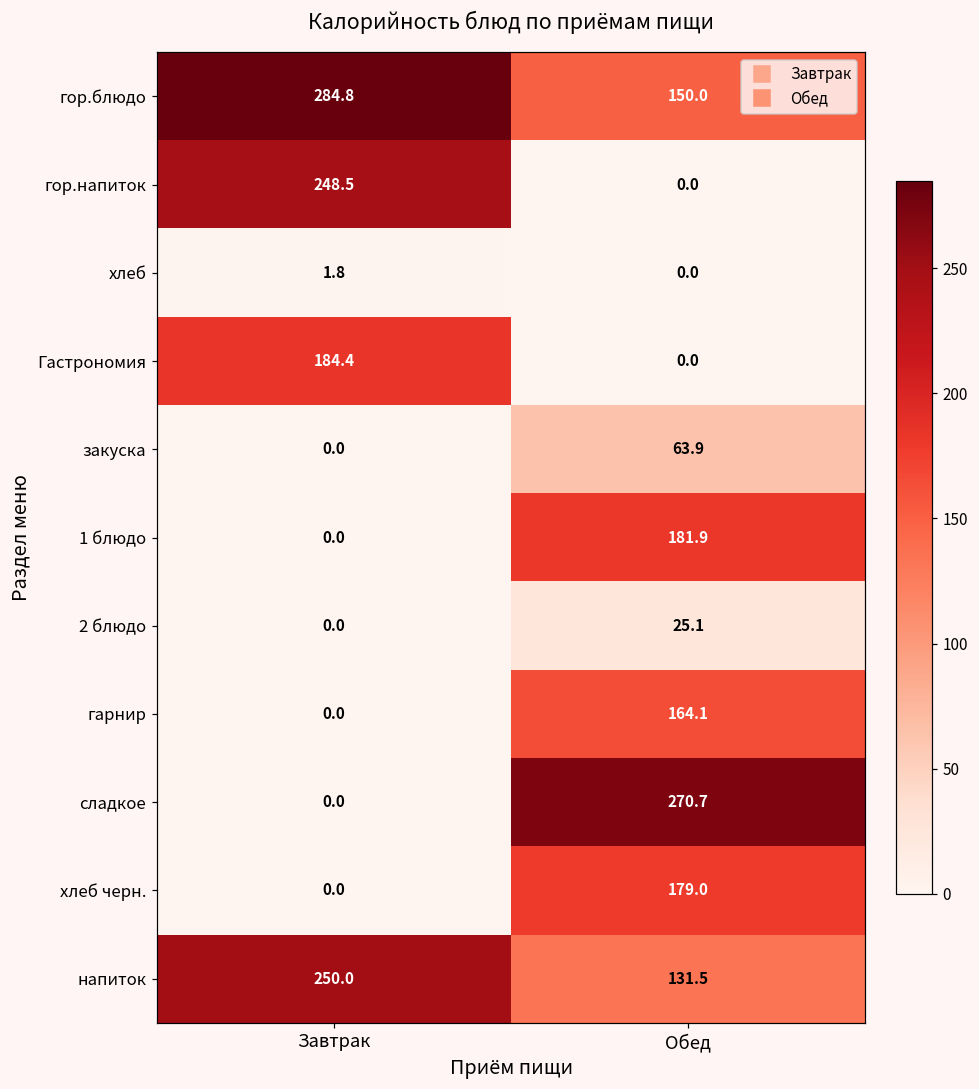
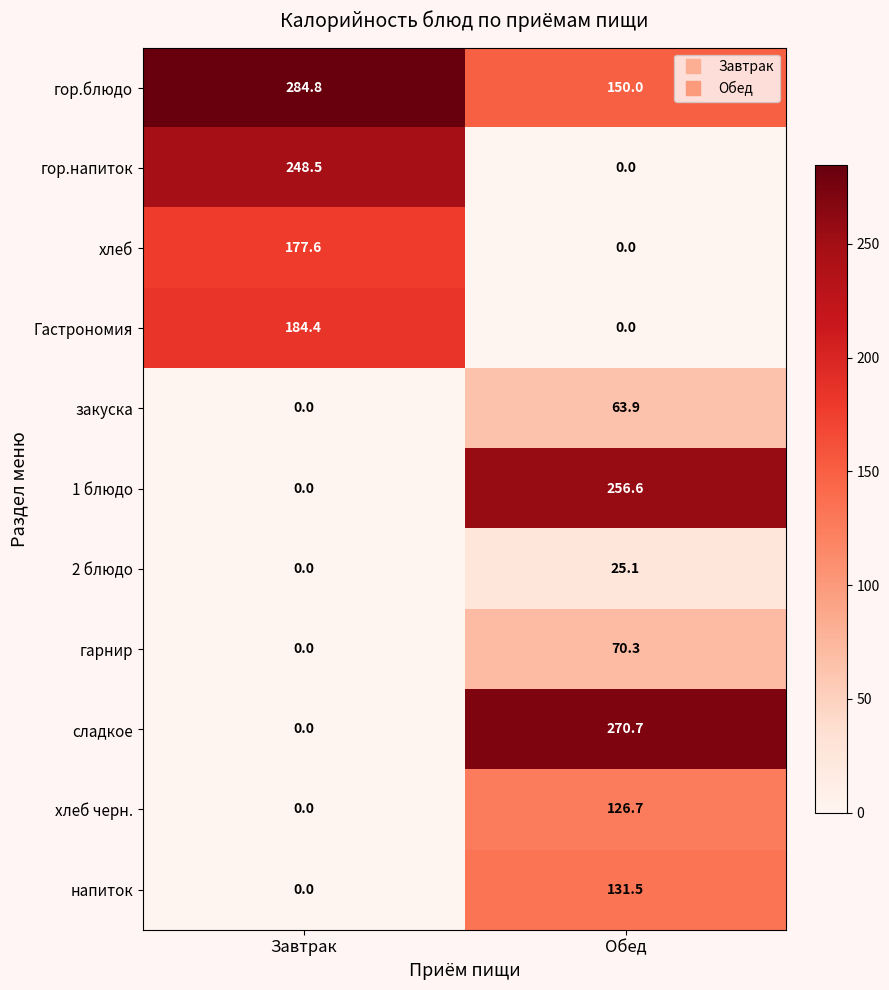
  {
    "гор.блюдо": {
      "Завтрак": 284.8,
      "Обед": 150.0
    },
    "гор.напиток": {
      "Завтрак": 248.5,
      "Обед": 0.0
    },
    "хлеб": {
-     "Завтрак": 1.8,
+     "Завтрак": 177.6,
      "Обед": 0.0
    },
    "Гастрономия": {
      "Завтрак": 184.4,
      "Обед": 0.0
    },
    "закуска": {
      "Завтрак": 0.0,
      "Обед": 63.9
    },
    "1 блюдо": {
      "Завтрак": 0.0,
-     "Обед": 181.9
+     "Обед": 256.6
    },
    "2 блюдо": {
      "Завтрак": 0.0,
      "Обед": 25.1
    },
    "гарнир": {
      "Завтрак": 0.0,
-     "Обед": 164.1
+     "Обед": 70.3
    },
    "сладкое": {
      "Завтрак": 0.0,
      "Обед": 270.7
    },
    "хлеб черн.": {
      "Завтрак": 0.0,
-     "Обед": 179.0
+     "Обед": 126.7
    },
    "напиток": {
-     "Завтрак": 250.0,
+     "Завтрак": 0.0,
      "Обед": 131.5
    }
  }
